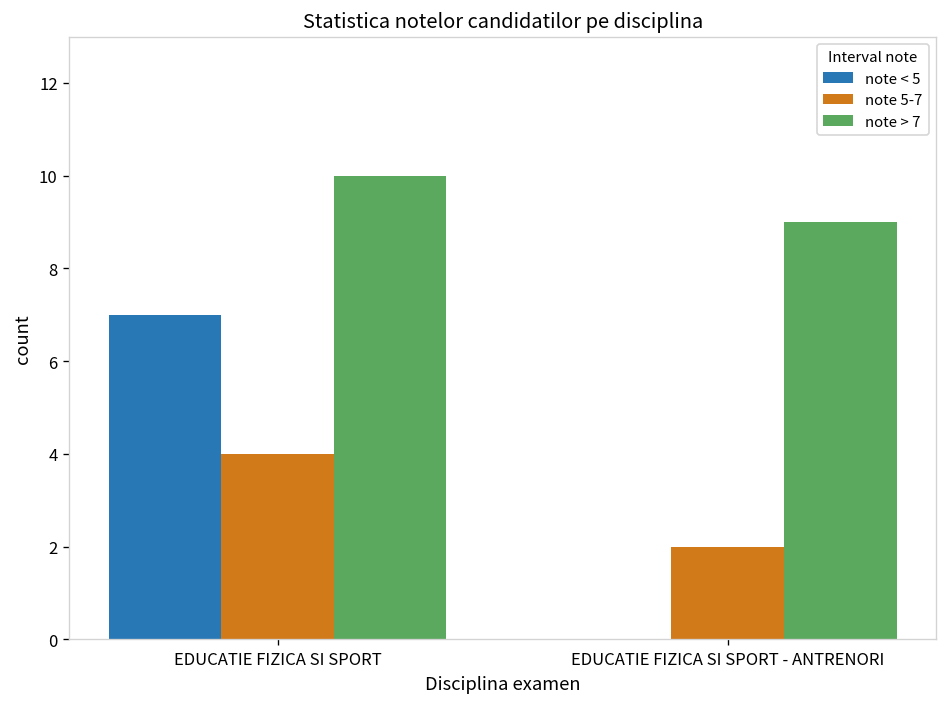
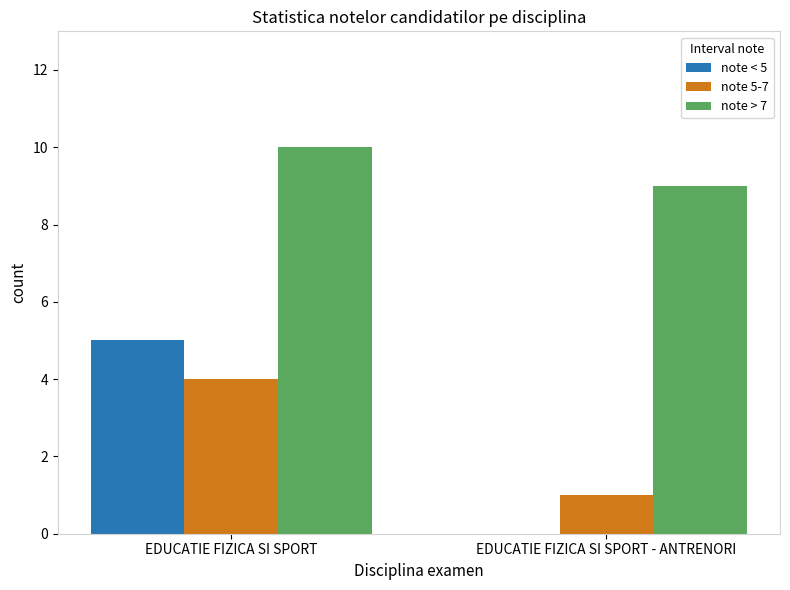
  {
    "note < 5": {
-     "EDUCATIE FIZICA SI SPORT": 7,
+     "EDUCATIE FIZICA SI SPORT": 5,
      "EDUCATIE FIZICA SI SPORT - ANTRENORI": 0
    },
    "note 5-7": {
      "EDUCATIE FIZICA SI SPORT": 4,
-     "EDUCATIE FIZICA SI SPORT - ANTRENORI": 2
+     "EDUCATIE FIZICA SI SPORT - ANTRENORI": 1
    },
    "note > 7": {
      "EDUCATIE FIZICA SI SPORT": 10,
      "EDUCATIE FIZICA SI SPORT - ANTRENORI": 9
    }
  }
